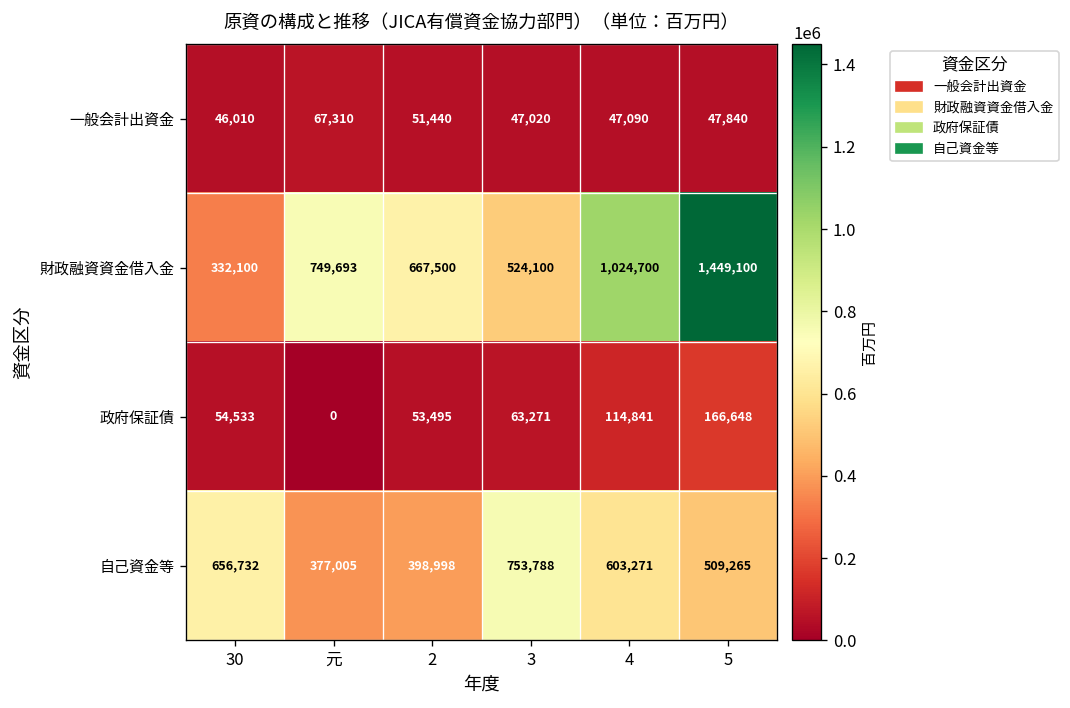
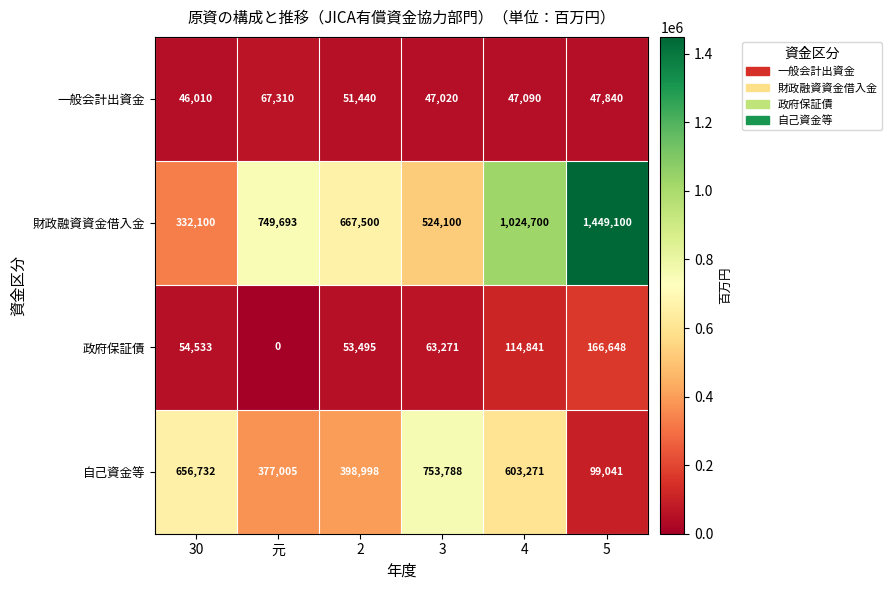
  {
    "一般会計出資金": {
      "30": "46,010",
      "元": "67,310",
      "2": "51,440",
      "3": "47,020",
      "4": "47,090",
      "5": "47,840"
    },
    "財政融資資金借入金": {
      "30": "332,100",
      "元": "749,693",
      "2": "667,500",
      "3": "524,100",
      "4": "1,024,700",
      "5": "1,449,100"
    },
    "政府保証債": {
      "30": "54,533",
      "元": "0",
      "2": "53,495",
      "3": "63,271",
      "4": "114,841",
      "5": "166,648"
    },
    "自己資金等": {
      "30": "656,732",
      "元": "377,005",
      "2": "398,998",
      "3": "753,788",
      "4": "603,271",
-     "5": "509,265"
+     "5": "99,041"
    }
  }
